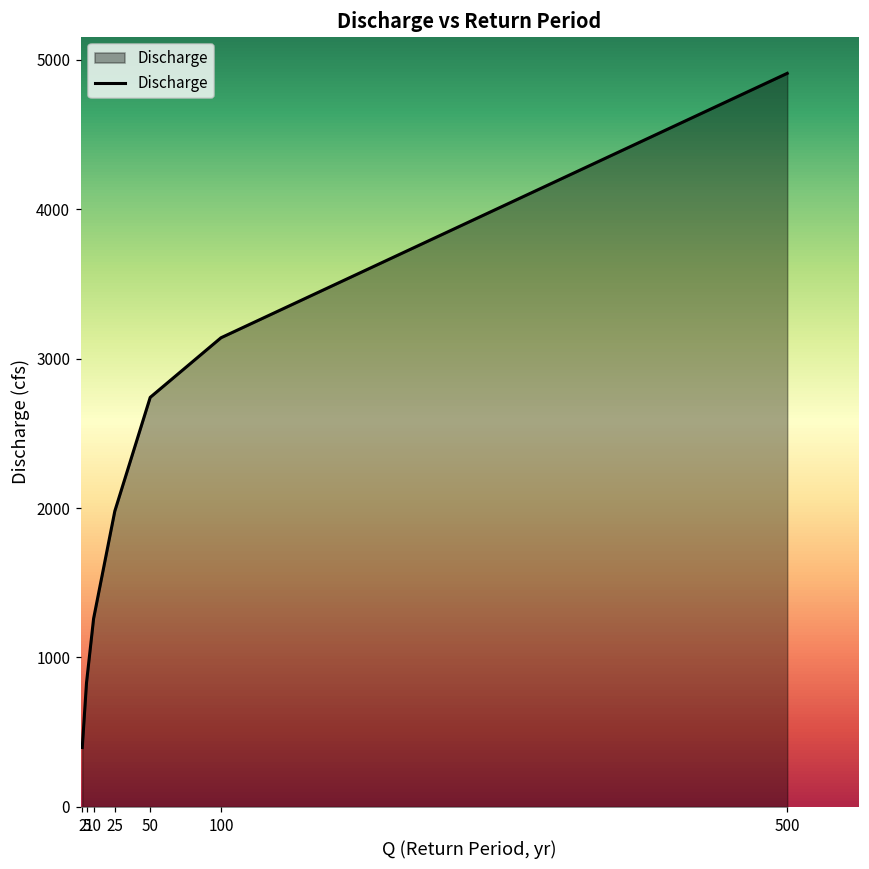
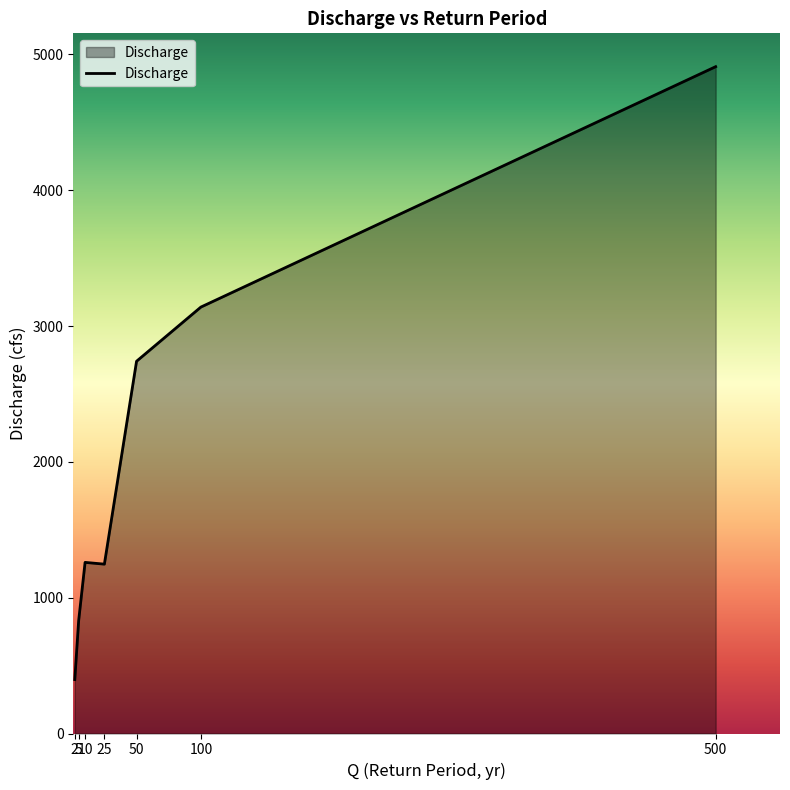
  {
-   "25": 1980,
+   "25": 1250,
    "50": 2740,
    "100": 3140,
    "500": 4910
  }
